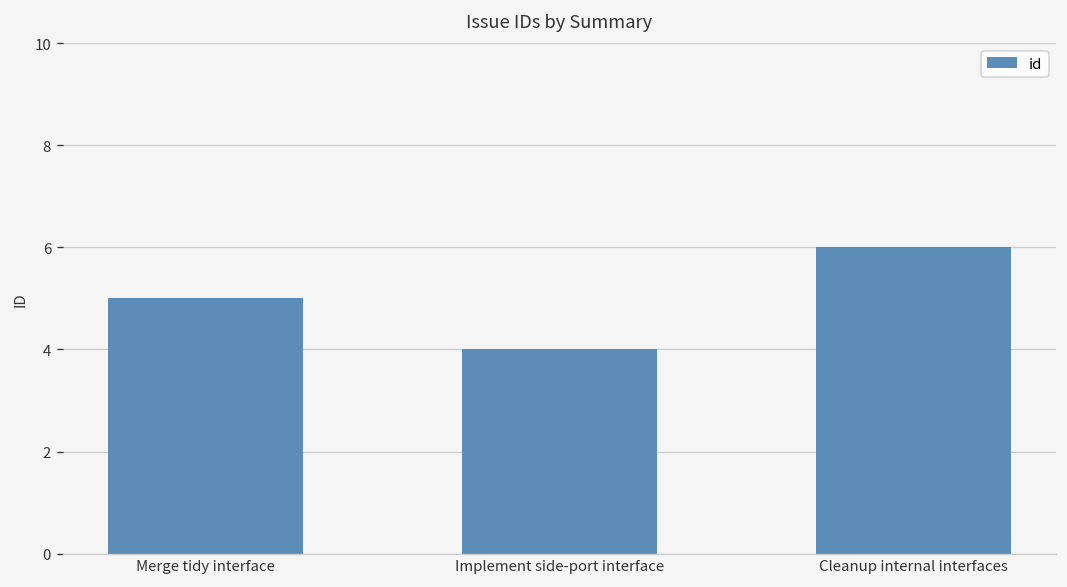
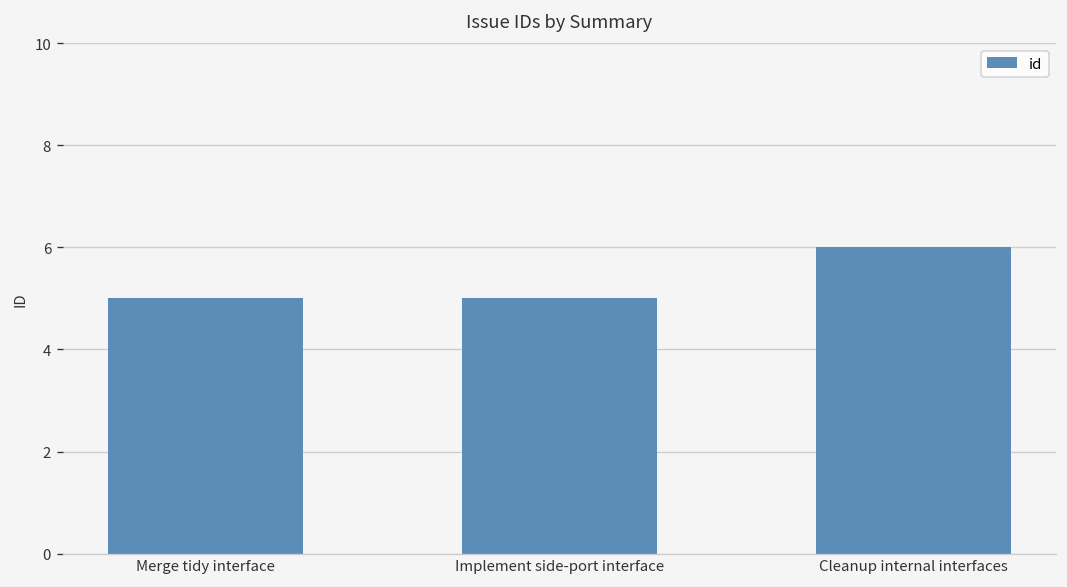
  {
    "Merge tidy interface": 5,
-   "Implement side-port interface": 4,
+   "Implement side-port interface": 5,
    "Cleanup internal interfaces": 6
  }
